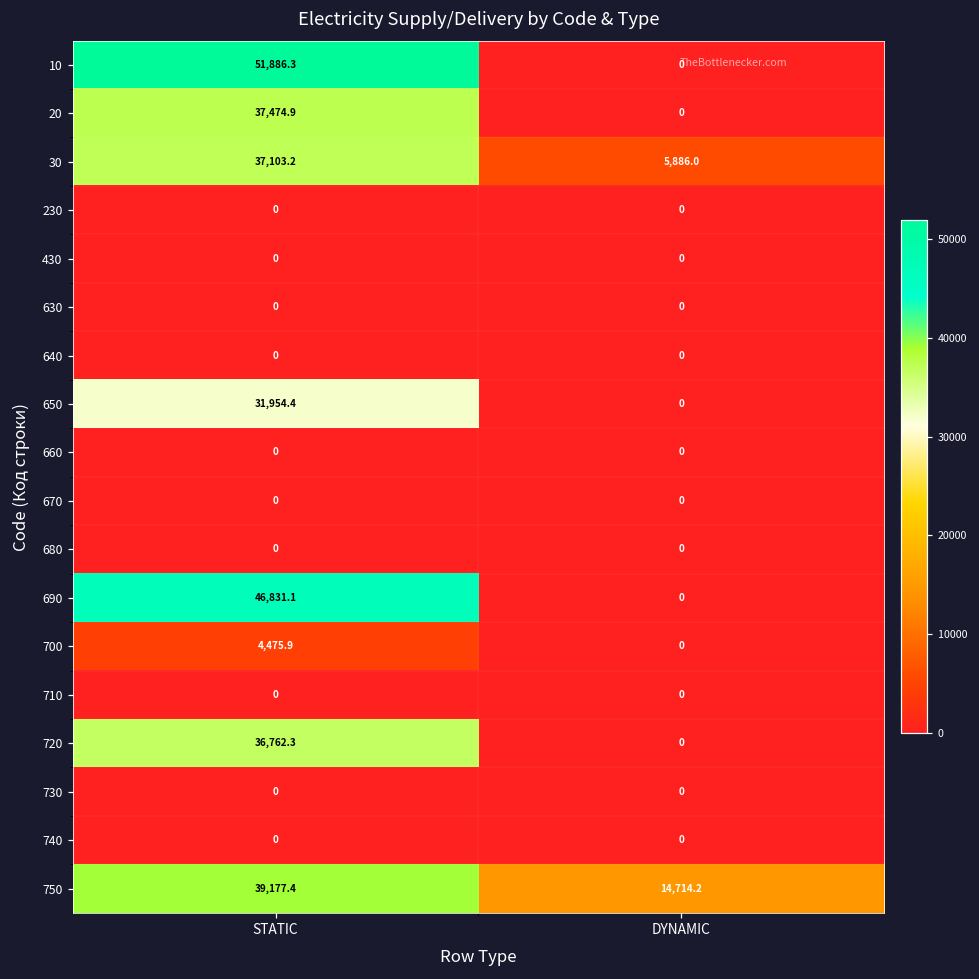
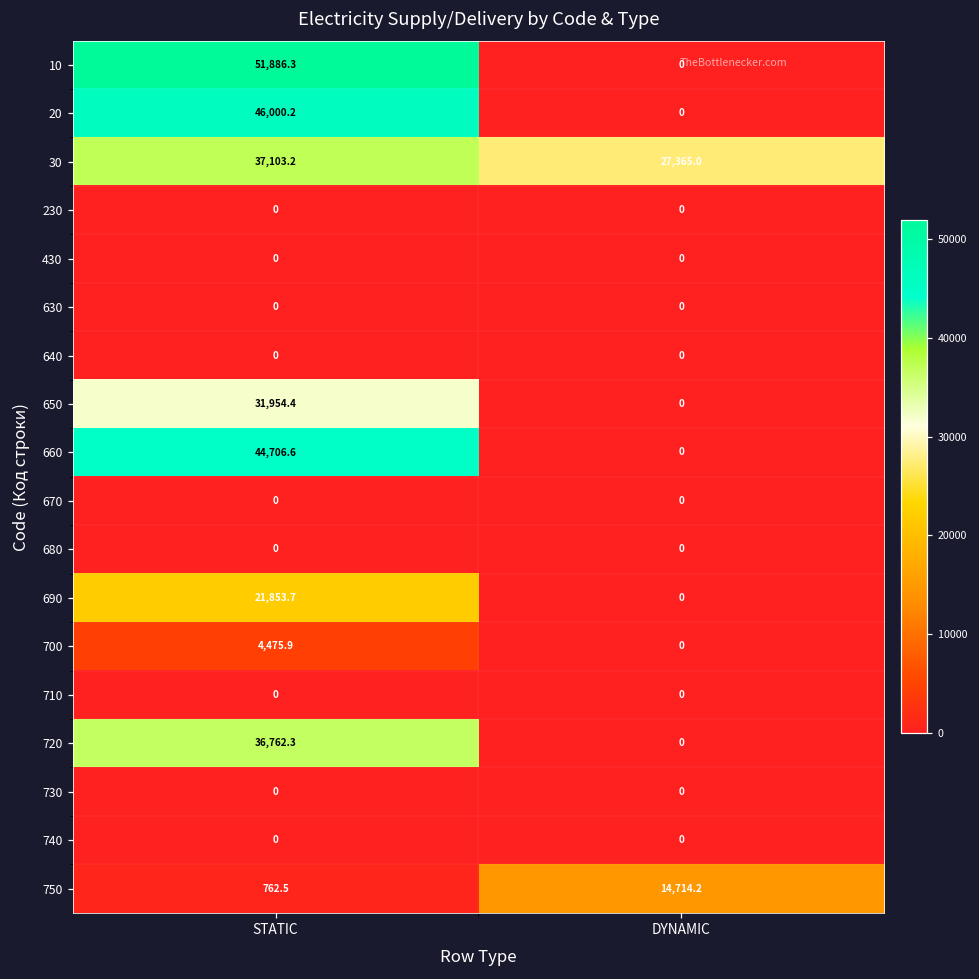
  {
    "10": {
      "STATIC": "51,886.3"
    },
    "20": {
-     "STATIC": "37,474.9",
+     "STATIC": "46,000.2",
      "DYNAMIC": "0"
    },
    "30": {
      "STATIC": "37,103.2",
-     "DYNAMIC": "5,886.0"
+     "DYNAMIC": "27,365.0"
    },
    "230": {
      "STATIC": "0",
      "DYNAMIC": "0"
    },
    "430": {
      "STATIC": "0",
      "DYNAMIC": "0"
    },
    "630": {
      "STATIC": "0",
      "DYNAMIC": "0"
    },
    "640": {
      "STATIC": "0",
      "DYNAMIC": "0"
    },
    "650": {
      "STATIC": "31,954.4",
      "DYNAMIC": "0"
    },
    "660": {
-     "STATIC": "0",
+     "STATIC": "44,706.6",
      "DYNAMIC": "0"
    },
    "670": {
      "STATIC": "0",
      "DYNAMIC": "0"
    },
    "680": {
      "STATIC": "0",
      "DYNAMIC": "0"
    },
    "690": {
-     "STATIC": "46,831.1",
+     "STATIC": "21,853.7",
      "DYNAMIC": "0"
    },
    "700": {
      "STATIC": "4,475.9",
      "DYNAMIC": "0"
    },
    "710": {
      "STATIC": "0",
      "DYNAMIC": "0"
    },
    "720": {
      "STATIC": "36,762.3",
      "DYNAMIC": "0"
    },
    "730": {
      "STATIC": "0",
      "DYNAMIC": "0"
    },
    "740": {
      "STATIC": "0",
      "DYNAMIC": "0"
    },
    "750": {
-     "STATIC": "39,177.4",
+     "STATIC": "762.5",
      "DYNAMIC": "14,714.2"
    }
  }
